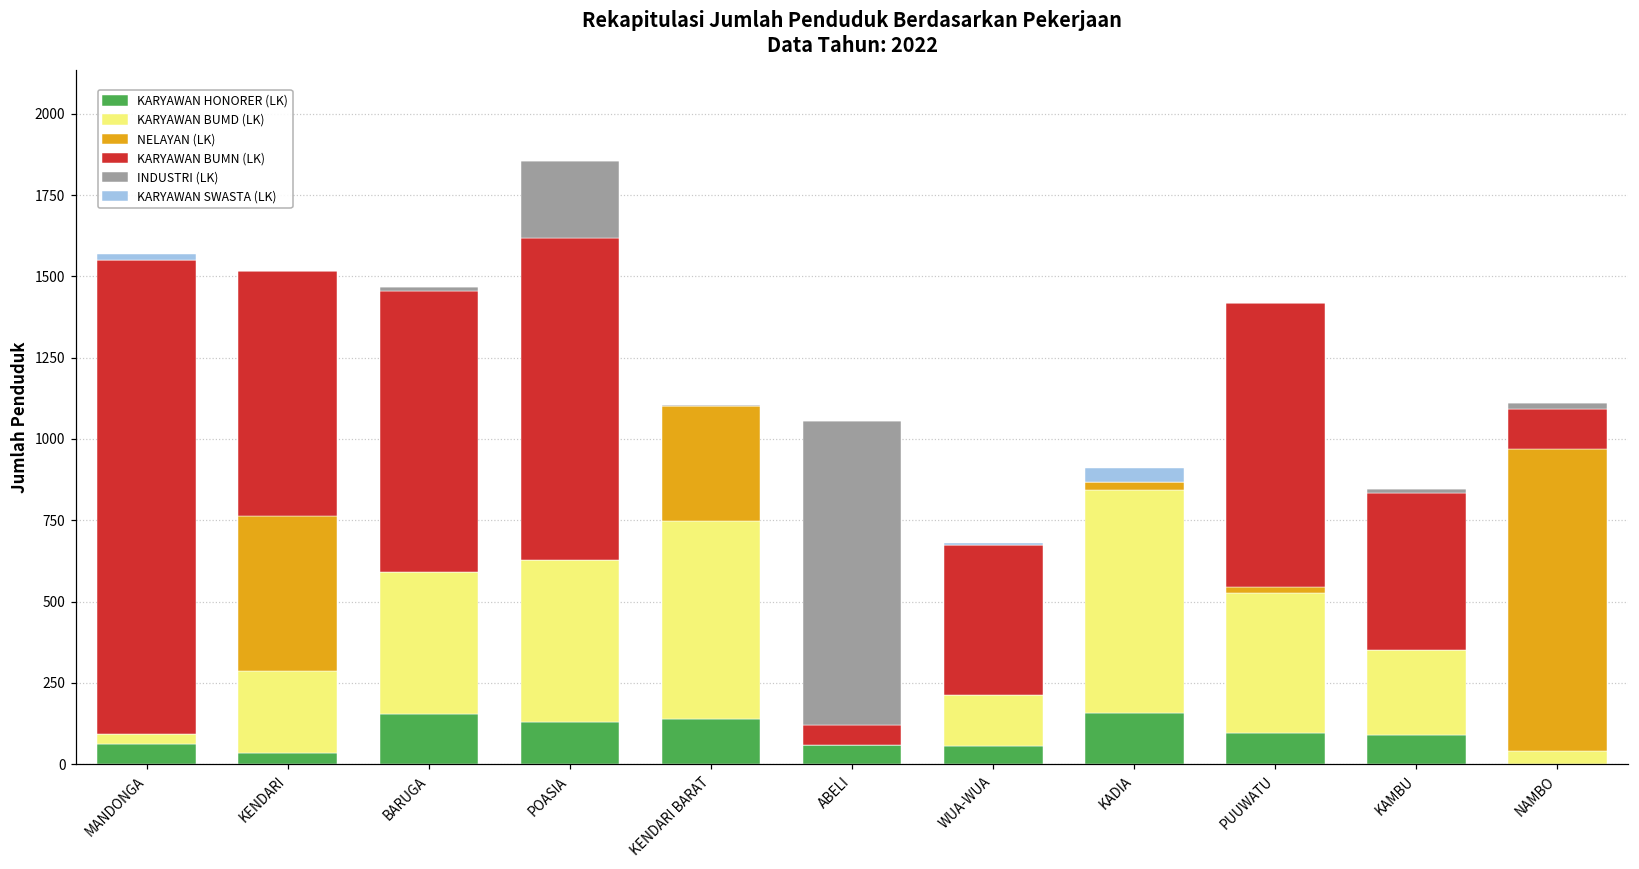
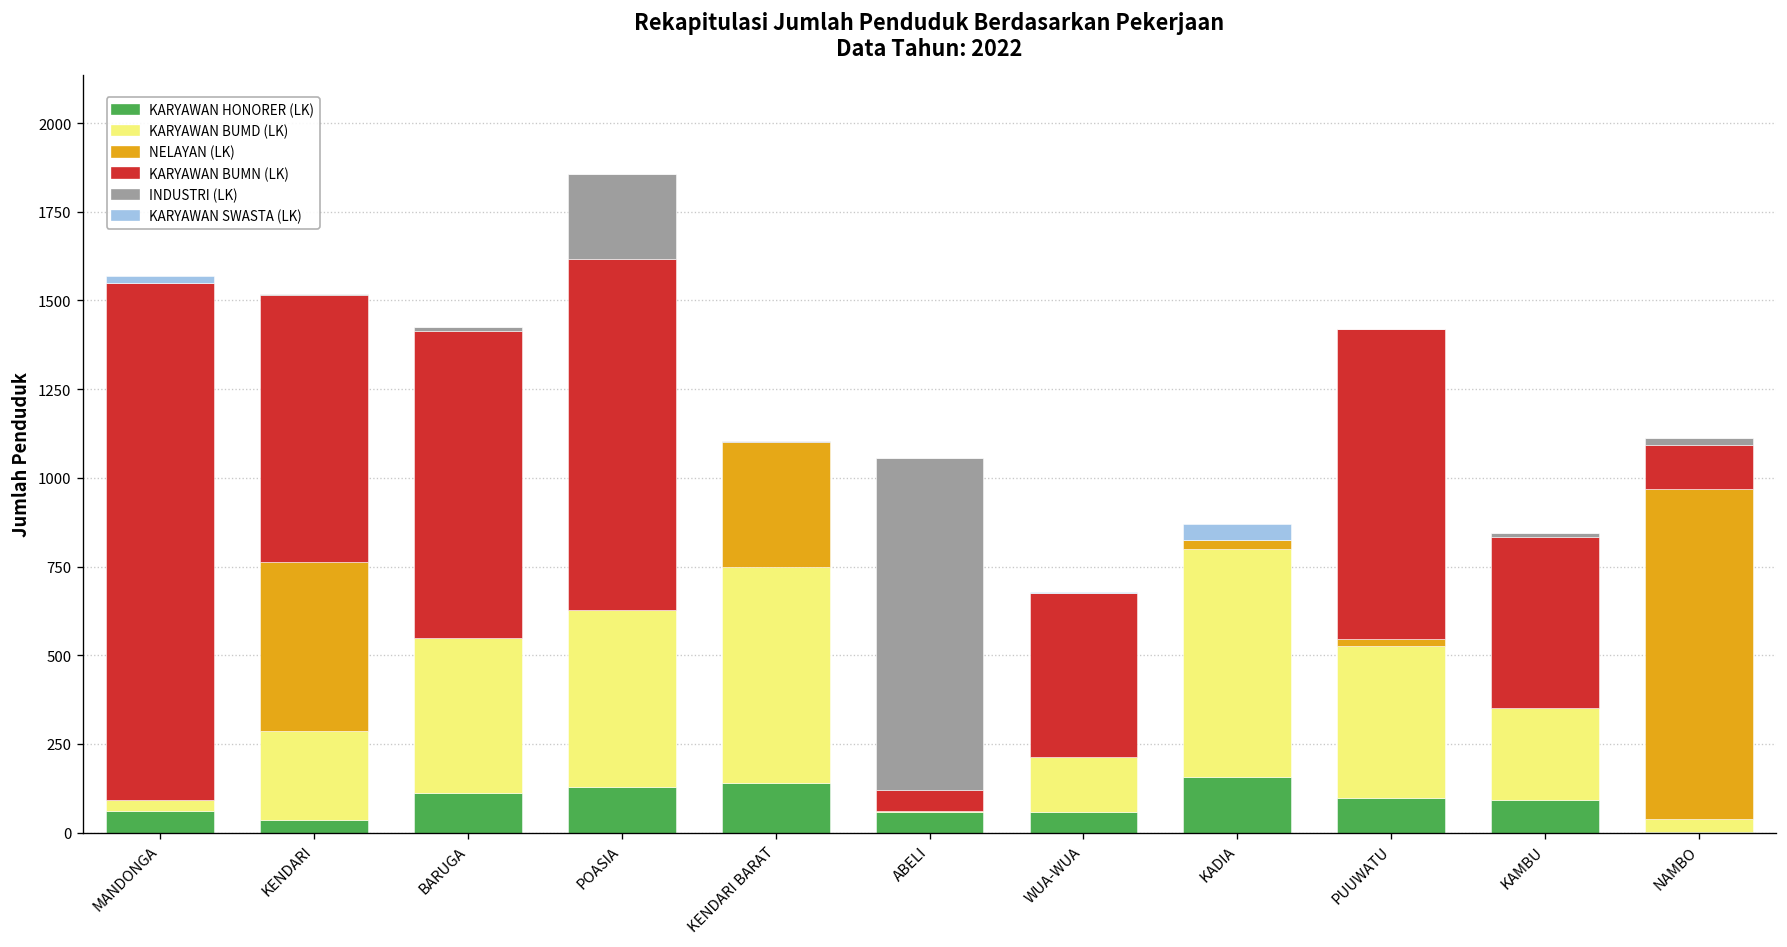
  {
    "KARYAWAN HONORER (LK)": {
      "MANDONGA": 60,
      "KENDARI": 40,
-     "BARUGA": 150,
+     "BARUGA": 110,
      "POASIA": 130,
      "KENDARI BARAT": 140,
      "ABELI": 60,
      "WUA-WUA": 60,
      "KADIA": 160,
      "PUUWATU": 100,
      "KAMBU": 90
    },
    "KARYAWAN BUMD (LK)": {
      "MANDONGA": 30,
      "KENDARI": 250,
      "BARUGA": 440,
      "POASIA": 500,
      "KENDARI BARAT": 610,
      "WUA-WUA": 160,
-     "KADIA": 690,
+     "KADIA": 640,
      "PUUWATU": 430,
      "KAMBU": 260,
      "NAMBO": 40
    },
    "NELAYAN (LK)": {
      "MANDONGA": 0,
      "KENDARI": 480,
      "BARUGA": 0,
      "POASIA": 0,
      "KENDARI BARAT": 350,
      "ABELI": 0,
      "WUA-WUA": 0,
      "KADIA": 30,
      "PUUWATU": 20,
      "KAMBU": 0,
      "NAMBO": 930
    },
    "KARYAWAN BUMN (LK)": {
      "MANDONGA": 1460,
      "KENDARI": 750,
      "BARUGA": 860,
      "POASIA": 990,
      "ABELI": 60,
      "WUA-WUA": 460,
      "KADIA": 0,
      "PUUWATU": 870,
      "KAMBU": 480,
      "NAMBO": 120
    },
    "INDUSTRI (LK)": {
      "MANDONGA": 0,
      "BARUGA": 10,
      "POASIA": 240,
      "ABELI": 940,
      "WUA-WUA": 0,
      "PUUWATU": 0,
      "KAMBU": 10,
      "NAMBO": 20
    },
    "KARYAWAN SWASTA (LK)": {
      "MANDONGA": 20,
      "KENDARI": 0,
      "BARUGA": 0,
      "POASIA": 0,
      "KENDARI BARAT": 0,
      "ABELI": 0,
      "KADIA": 40,
      "PUUWATU": 0,
      "KAMBU": 0,
      "NAMBO": 0
    }
  }
